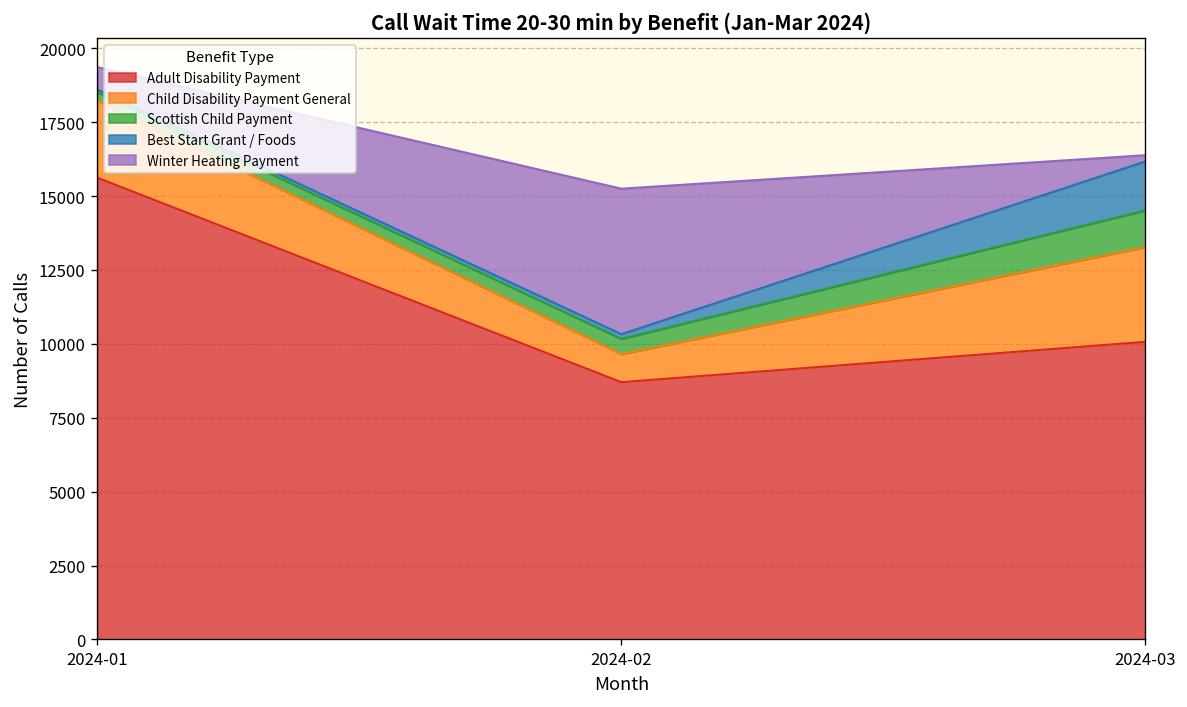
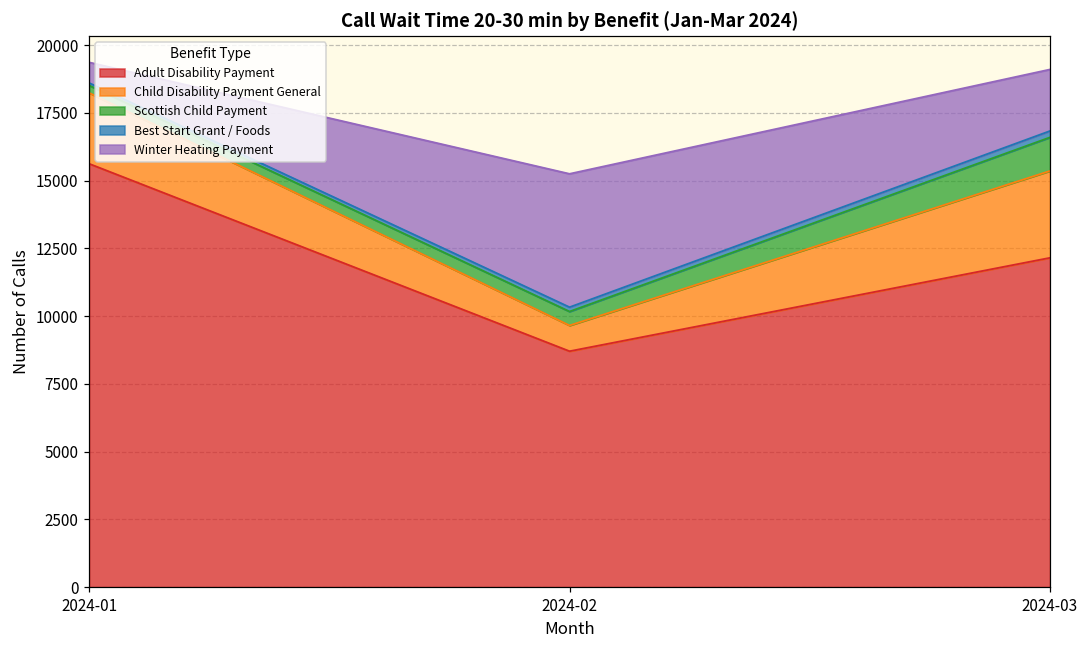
  {
    "Adult Disability Payment": {
      "2024-01": 15600,
      "2024-02": 8700,
-     "2024-03": 10100
+     "2024-03": 12200
    },
    "Child Disability Payment General": {
      "2024-01": 2600,
      "2024-02": 1000,
      "2024-03": 3200
    },
    "Scottish Child Payment": {
      "2024-02": 500,
      "2024-03": 1200
    },
    "Best Start Grant / Foods": {
      "2024-02": 200,
-     "2024-03": 1700
+     "2024-03": 200
    },
    "Winter Heating Payment": {
      "2024-01": 800,
      "2024-02": 4900,
-     "2024-03": 200
+     "2024-03": 2300
    }
  }
